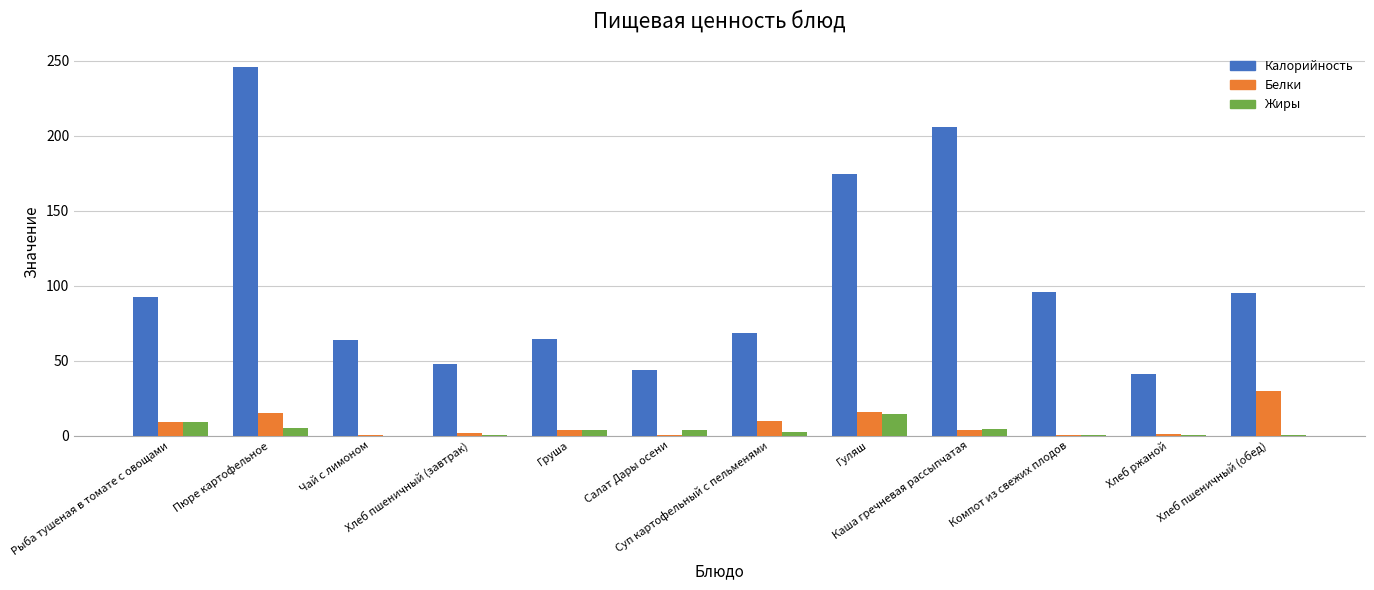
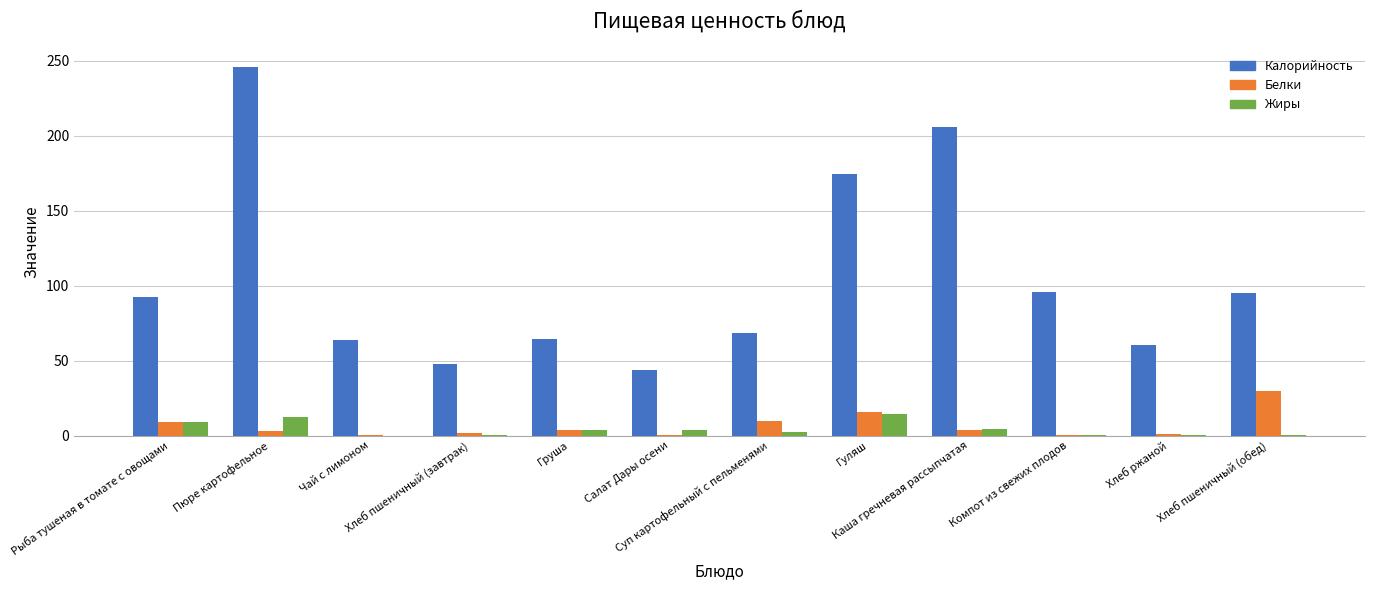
  {
    "Калорийность": {
      "Рыба тушеная в томате с овощами": 93,
      "Пюре картофельное": 246,
      "Чай с лимоном": 64,
      "Хлеб пшеничный (завтрак)": 47,
      "Груша": 64,
      "Салат Дары осени": 44,
      "Суп картофельный с пельменями": 68,
      "Гуляш": 174,
      "Каша гречневая рассыпчатая": 206,
      "Компот из свежих плодов": 96,
-     "Хлеб ржаной": 41,
+     "Хлеб ржаной": 60,
      "Хлеб пшеничный (обед)": 95
    },
    "Белки": {
      "Рыба тушеная в томате с овощами": 9,
-     "Пюре картофельное": 15,
+     "Пюре картофельное": 3,
      "Груша": 4,
      "Суп картофельный с пельменями": 10,
      "Гуляш": 16,
      "Каша гречневая рассыпчатая": 4,
      "Хлеб пшеничный (обед)": 30
    },
    "Жиры": {
      "Рыба тушеная в томате с овощами": 9,
-     "Пюре картофельное": 5,
+     "Пюре картофельное": 12,
      "Чай с лимоном": 0,
      "Груша": 3,
      "Салат Дары осени": 4,
      "Суп картофельный с пельменями": 2,
      "Гуляш": 14,
      "Каша гречневая рассыпчатая": 5
    }
  }
